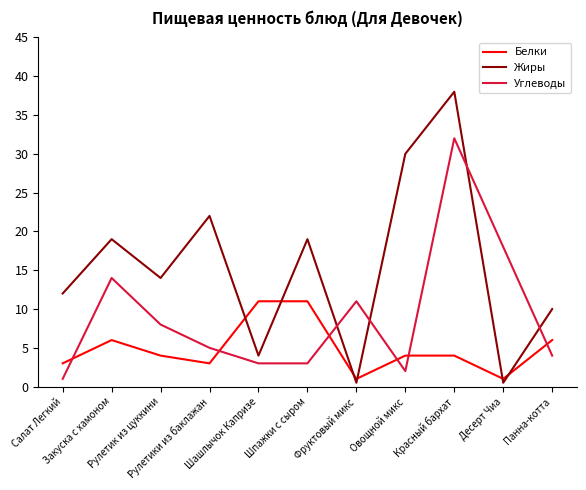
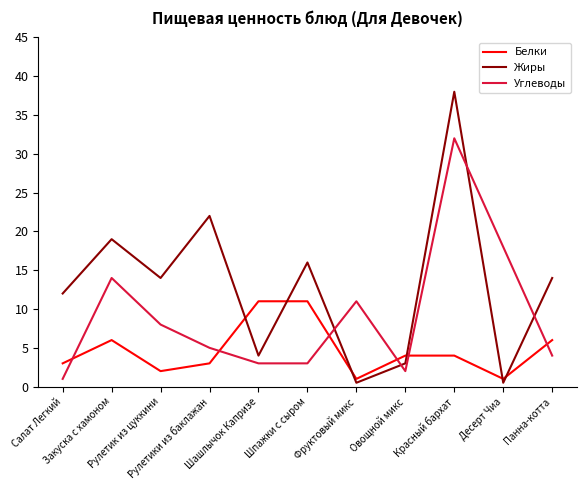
  {
    "Белки": {
      "Салат Легкий": 3,
      "Закуска с хамоном": 6,
-     "Рулетик из цуккини": 4,
+     "Рулетик из цуккини": 2,
      "Рулетики из баклажан": 3,
      "Шашлычок Капризе": 11,
      "Шпажки с сыром": 11,
      "Фруктовый микс": 1,
      "Овощной микс": 4,
      "Красный бархат": 4,
      "Десерт Чиа": 1,
      "Панна-котта": 6
    },
    "Жиры": {
      "Салат Легкий": 12,
      "Закуска с хамоном": 19,
      "Рулетик из цуккини": 14,
      "Рулетики из баклажан": 22,
      "Шашлычок Капризе": 4,
-     "Шпажки с сыром": 19,
+     "Шпажки с сыром": 16,
      "Фруктовый микс": 1,
-     "Овощной микс": 30,
+     "Овощной микс": 3,
      "Красный бархат": 38,
      "Десерт Чиа": 1,
-     "Панна-котта": 10
+     "Панна-котта": 14
    },
    "Углеводы": {
      "Салат Легкий": 1,
      "Закуска с хамоном": 14,
      "Рулетик из цуккини": 8,
      "Рулетики из баклажан": 5,
      "Шашлычок Капризе": 3,
      "Шпажки с сыром": 3,
      "Фруктовый микс": 11,
      "Овощной микс": 2,
      "Красный бархат": 32,
      "Десерт Чиа": 18,
      "Панна-котта": 4
    }
  }
